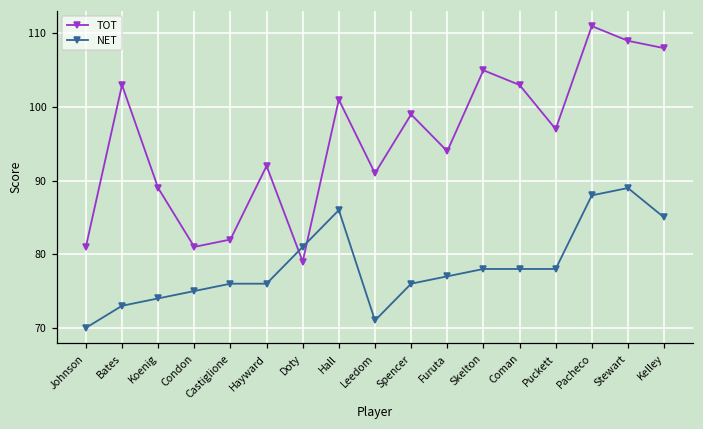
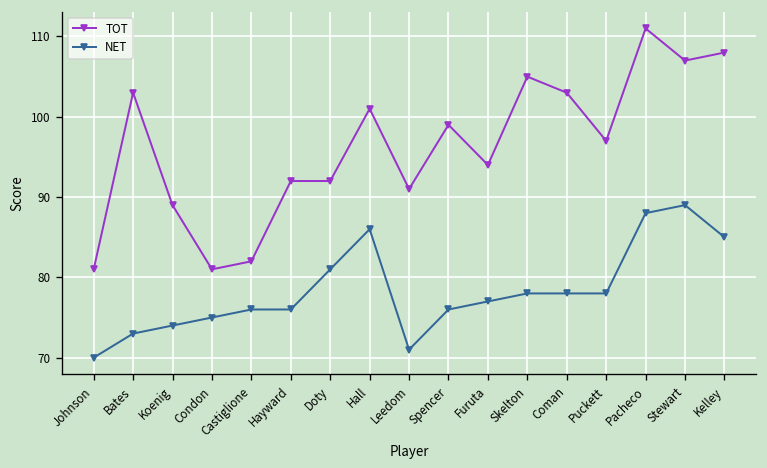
  {
    "TOT": {
      "Johnson": 81,
      "Bates": 103,
      "Koenig": 89,
      "Condon": 81,
      "Castiglione": 82,
      "Hayward": 92,
-     "Doty": 79,
+     "Doty": 92,
      "Hall": 101,
      "Leedom": 91,
      "Spencer": 99,
      "Furuta": 94,
      "Skelton": 105,
      "Coman": 103,
      "Puckett": 97,
      "Pacheco": 111,
-     "Stewart": 109,
+     "Stewart": 107,
      "Kelley": 108
    },
    "NET": {
      "Johnson": 70,
      "Bates": 73,
      "Koenig": 74,
      "Condon": 75,
      "Castiglione": 76,
      "Hayward": 76,
      "Doty": 81,
      "Hall": 86,
      "Leedom": 71,
      "Spencer": 76,
      "Furuta": 77,
      "Skelton": 78,
      "Coman": 78,
      "Puckett": 78,
      "Pacheco": 88,
      "Stewart": 89,
      "Kelley": 85
    }
  }
